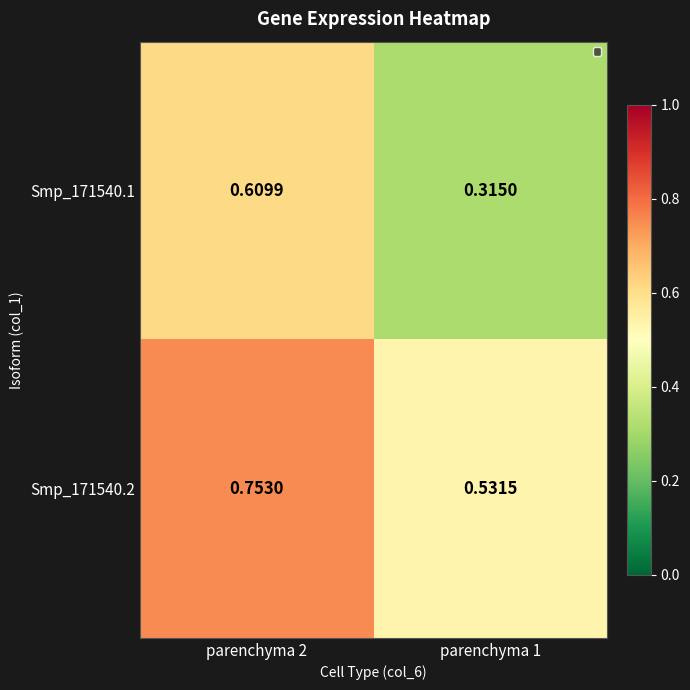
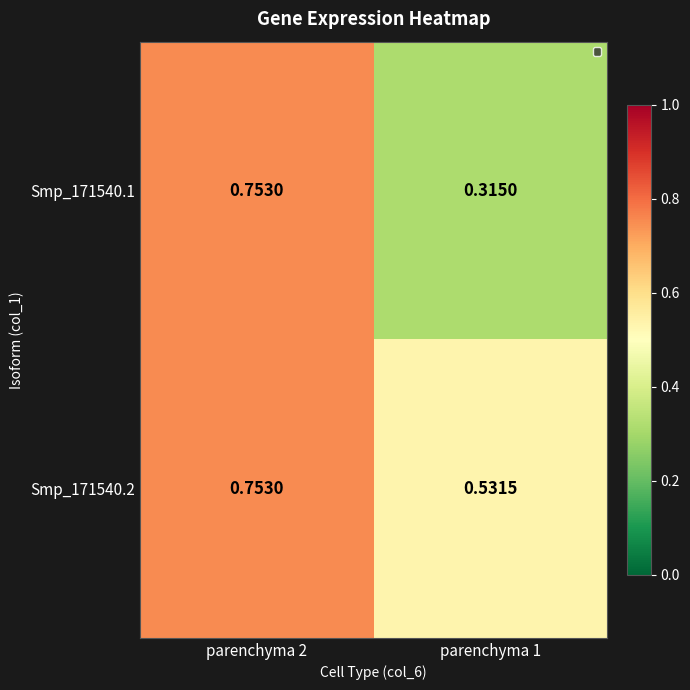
  {
    "Smp_171540.1": {
-     "parenchyma 2": 0.6099,
+     "parenchyma 2": 0.7530,
      "parenchyma 1": 0.3150
    },
    "Smp_171540.2": {
      "parenchyma 2": 0.7530,
      "parenchyma 1": 0.5315
    }
  }
